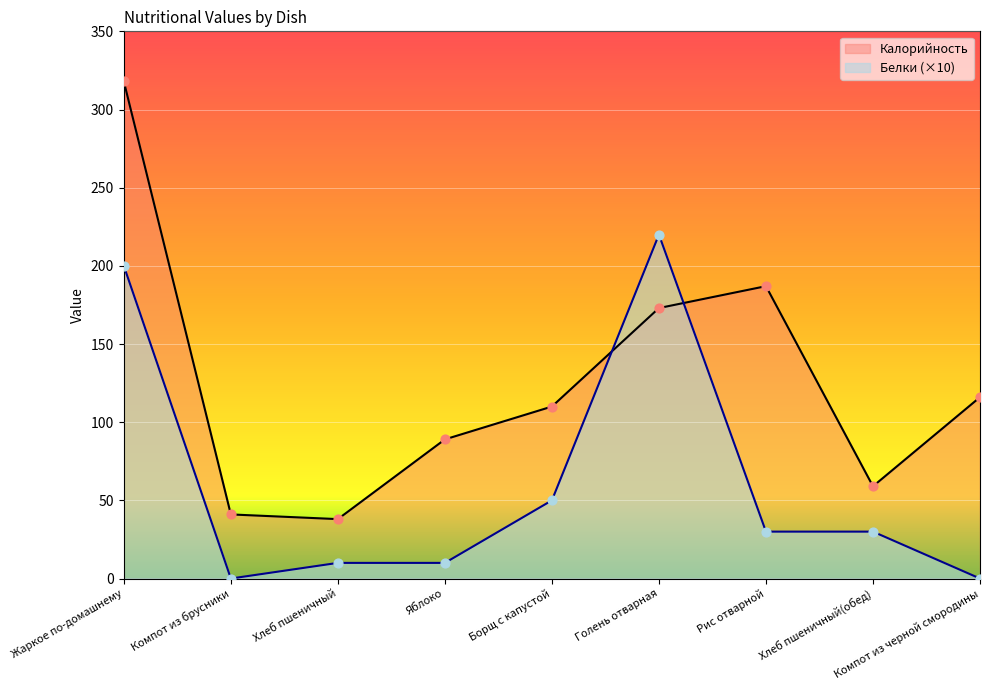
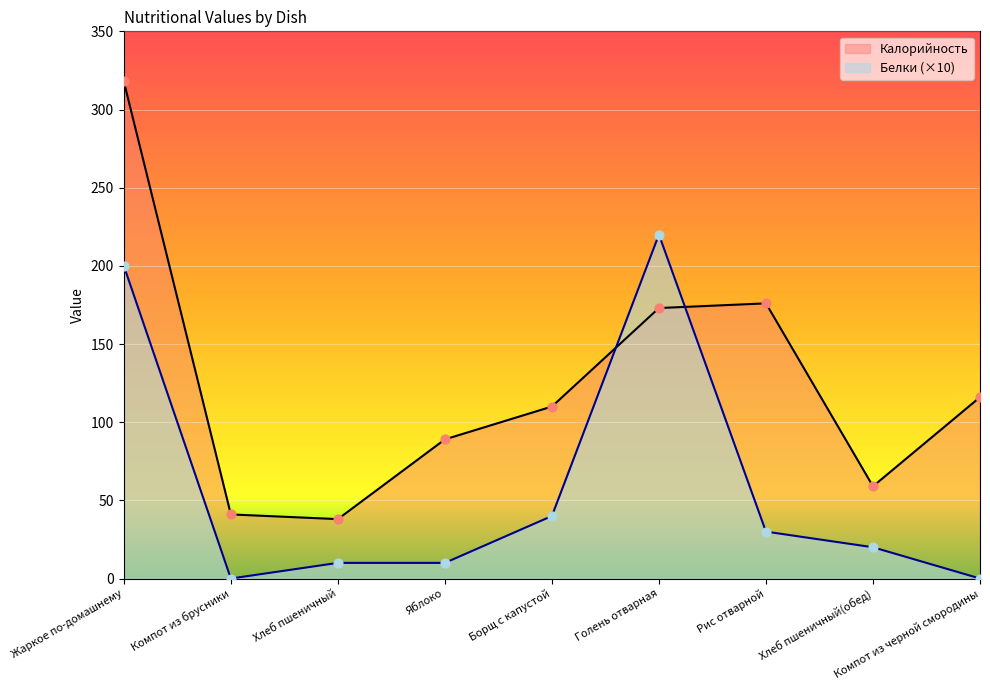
  {
    "Калорийность": {
      "Жаркое по-домашнему": 318,
      "Компот из брусники": 41,
      "Хлеб пшеничный": 38,
      "Яблоко": 89,
      "Борщ с капустой": 110,
      "Голень отварная": 173,
-     "Рис отварной": 187,
+     "Рис отварной": 176,
      "Хлеб пшеничный(обед)": 59,
      "Компот из черной смородины": 116
    },
    "Белки (×10)": {
      "Жаркое по-домашнему": 200,
      "Компот из брусники": 0,
      "Хлеб пшеничный": 10,
      "Яблоко": 10,
-     "Борщ с капустой": 50,
+     "Борщ с капустой": 40,
      "Голень отварная": 220,
      "Рис отварной": 30,
-     "Хлеб пшеничный(обед)": 30,
+     "Хлеб пшеничный(обед)": 20,
      "Компот из черной смородины": 0
    }
  }
